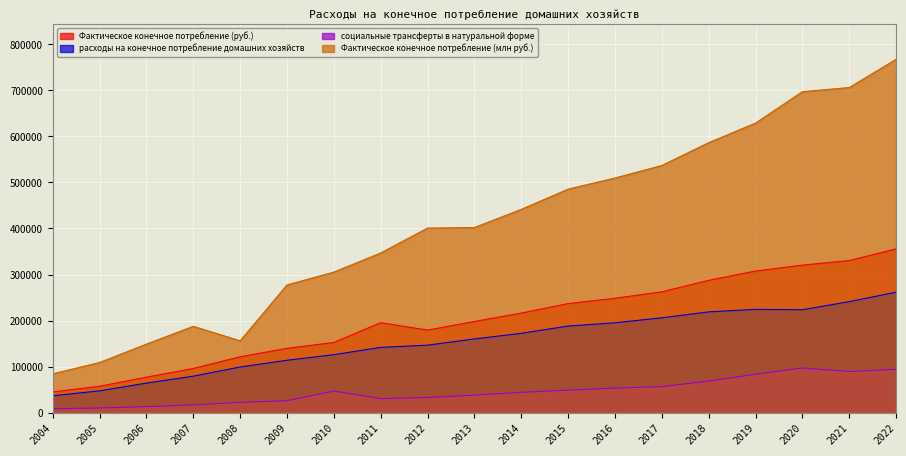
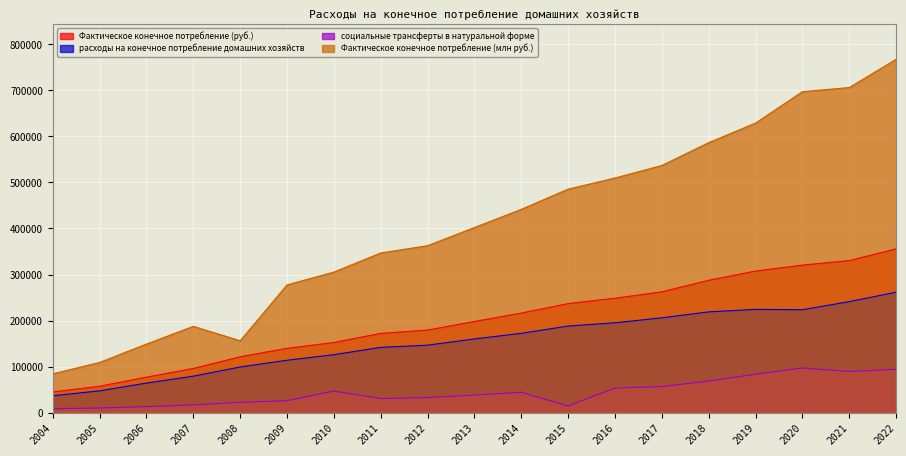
  {
    "Фактическое конечное потребление (руб.)": {
      "2004": 40000,
      "2005": 60000,
      "2006": 80000,
      "2007": 100000,
      "2008": 120000,
      "2009": 140000,
      "2010": 150000,
-     "2011": 200000,
+     "2011": 170000,
      "2012": 180000,
      "2013": 200000,
      "2014": 220000,
      "2015": 240000,
      "2016": 250000,
      "2017": 260000,
      "2018": 290000,
      "2019": 310000,
      "2020": 320000,
      "2021": 330000,
      "2022": 360000
    },
    "расходы на конечное потребление домашних хозяйств": {
      "2004": 40000,
      "2005": 50000,
      "2006": 60000,
      "2007": 80000,
      "2008": 100000,
      "2009": 110000,
      "2010": 130000,
      "2011": 140000,
      "2012": 150000,
      "2013": 160000,
      "2014": 170000,
      "2015": 190000,
      "2016": 200000,
      "2017": 210000,
      "2018": 220000,
      "2019": 220000,
      "2020": 220000,
      "2021": 240000,
      "2022": 260000
    },
    "социальные трансферты в натуральной форме": {
      "2004": 10000,
      "2005": 10000,
      "2006": 10000,
      "2007": 20000,
      "2008": 20000,
      "2009": 30000,
      "2010": 50000,
      "2011": 30000,
      "2012": 30000,
      "2013": 40000,
      "2014": 40000,
-     "2015": 50000,
+     "2015": 10000,
      "2016": 50000,
      "2017": 60000,
      "2018": 70000,
      "2019": 80000,
      "2020": 100000,
      "2021": 90000,
      "2022": 90000
    },
    "Фактическое конечное потребление (млн руб.)": {
      "2004": 80000,
      "2005": 110000,
      "2006": 150000,
      "2007": 190000,
      "2008": 160000,
      "2009": 280000,
      "2010": 310000,
      "2011": 350000,
-     "2012": 400000,
+     "2012": 360000,
      "2013": 400000,
      "2014": 440000,
      "2015": 490000,
      "2016": 510000,
      "2017": 540000,
      "2018": 590000,
      "2019": 630000,
      "2020": 700000,
      "2021": 710000,
      "2022": 770000
    }
  }
